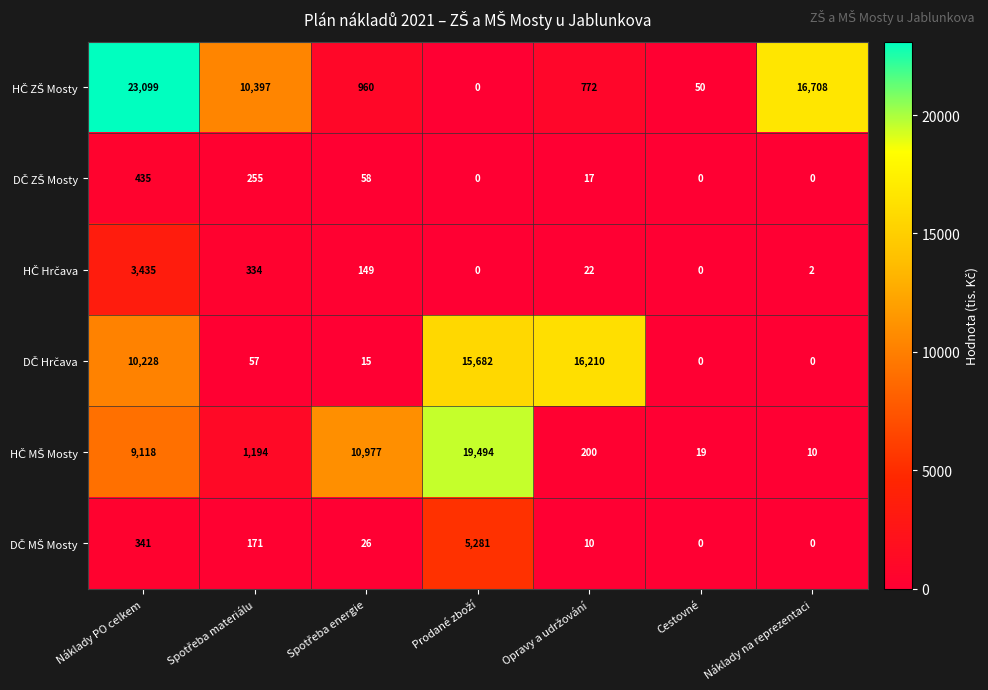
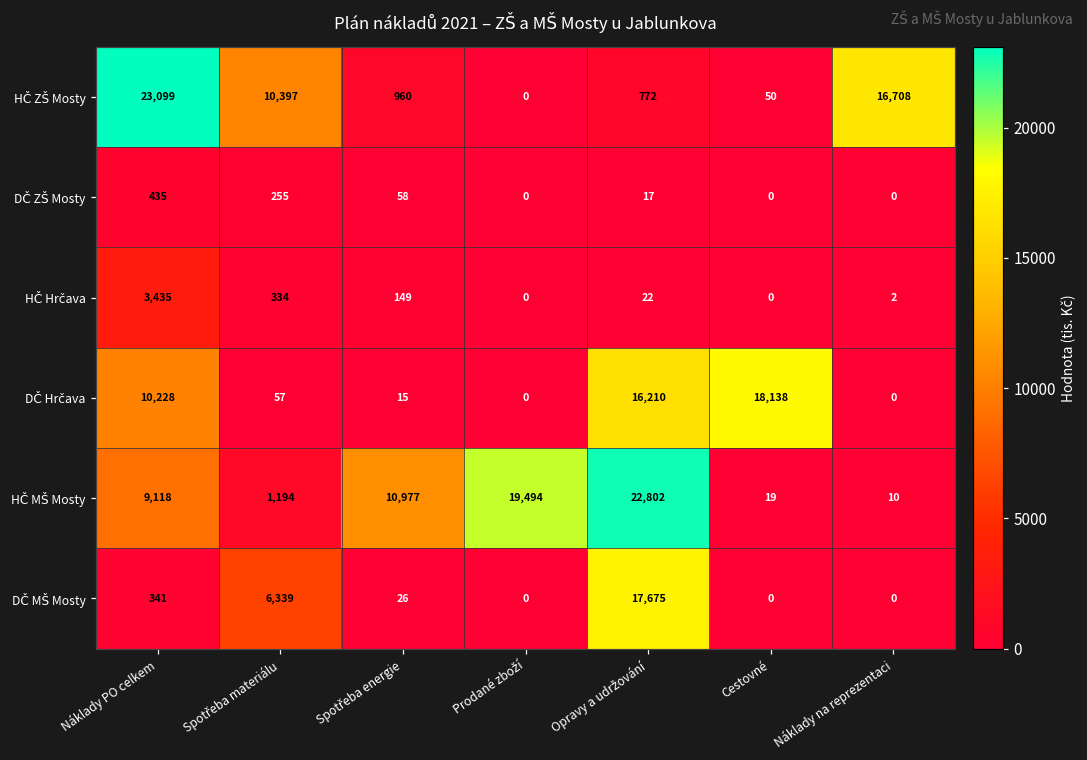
  {
    "HČ ZŠ Mosty": {
      "Náklady PO celkem": "23,099",
      "Spotřeba materiálu": "10,397",
      "Spotřeba energie": "960",
      "Prodané zboží": "0",
      "Opravy a udržování": "772",
      "Cestovné": "50",
      "Náklady na reprezentaci": "16,708"
    },
    "DČ ZŠ Mosty": {
      "Náklady PO celkem": "435",
      "Spotřeba materiálu": "255",
      "Spotřeba energie": "58",
      "Prodané zboží": "0",
      "Opravy a udržování": "17",
      "Cestovné": "0",
      "Náklady na reprezentaci": "0"
    },
    "HČ Hrčava": {
      "Náklady PO celkem": "3,435",
      "Spotřeba materiálu": "334",
      "Spotřeba energie": "149",
      "Prodané zboží": "0",
      "Opravy a udržování": "22",
      "Cestovné": "0",
      "Náklady na reprezentaci": "2"
    },
    "DČ Hrčava": {
      "Náklady PO celkem": "10,228",
      "Spotřeba materiálu": "57",
      "Spotřeba energie": "15",
-     "Prodané zboží": "15,682",
+     "Prodané zboží": "0",
      "Opravy a udržování": "16,210",
-     "Cestovné": "0",
+     "Cestovné": "18,138",
      "Náklady na reprezentaci": "0"
    },
    "HČ MŠ Mosty": {
      "Náklady PO celkem": "9,118",
      "Spotřeba materiálu": "1,194",
      "Spotřeba energie": "10,977",
      "Prodané zboží": "19,494",
-     "Opravy a udržování": "200",
+     "Opravy a udržování": "22,802",
      "Cestovné": "19",
      "Náklady na reprezentaci": "10"
    },
    "DČ MŠ Mosty": {
      "Náklady PO celkem": "341",
-     "Spotřeba materiálu": "171",
+     "Spotřeba materiálu": "6,339",
      "Spotřeba energie": "26",
-     "Prodané zboží": "5,281",
-     "Opravy a udržování": "10",
+     "Prodané zboží": "0",
+     "Opravy a udržování": "17,675",
      "Cestovné": "0",
      "Náklady na reprezentaci": "0"
    }
  }
